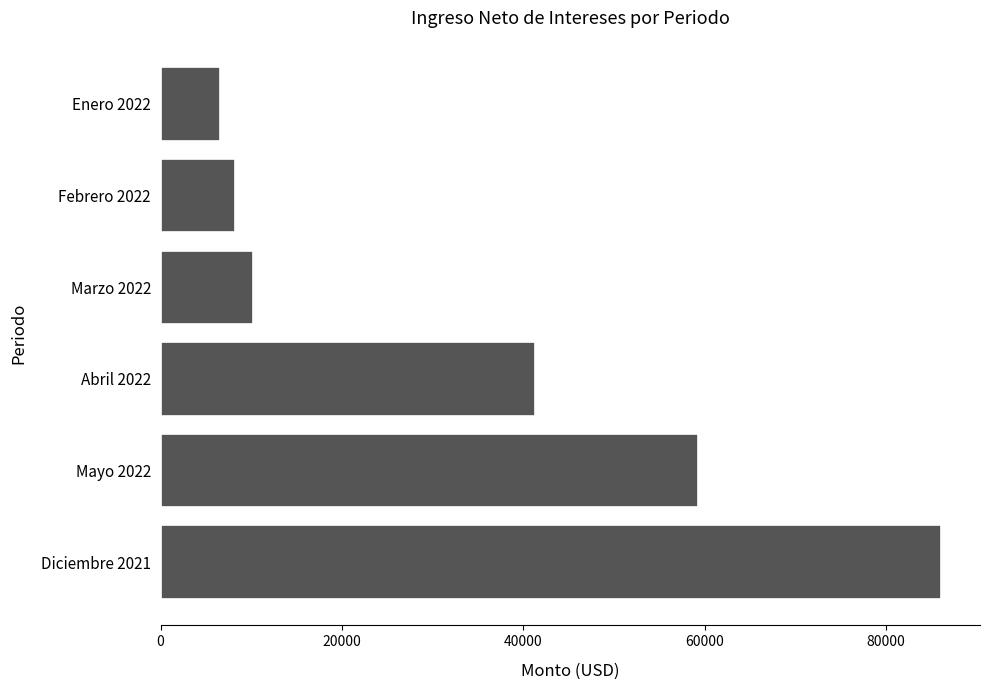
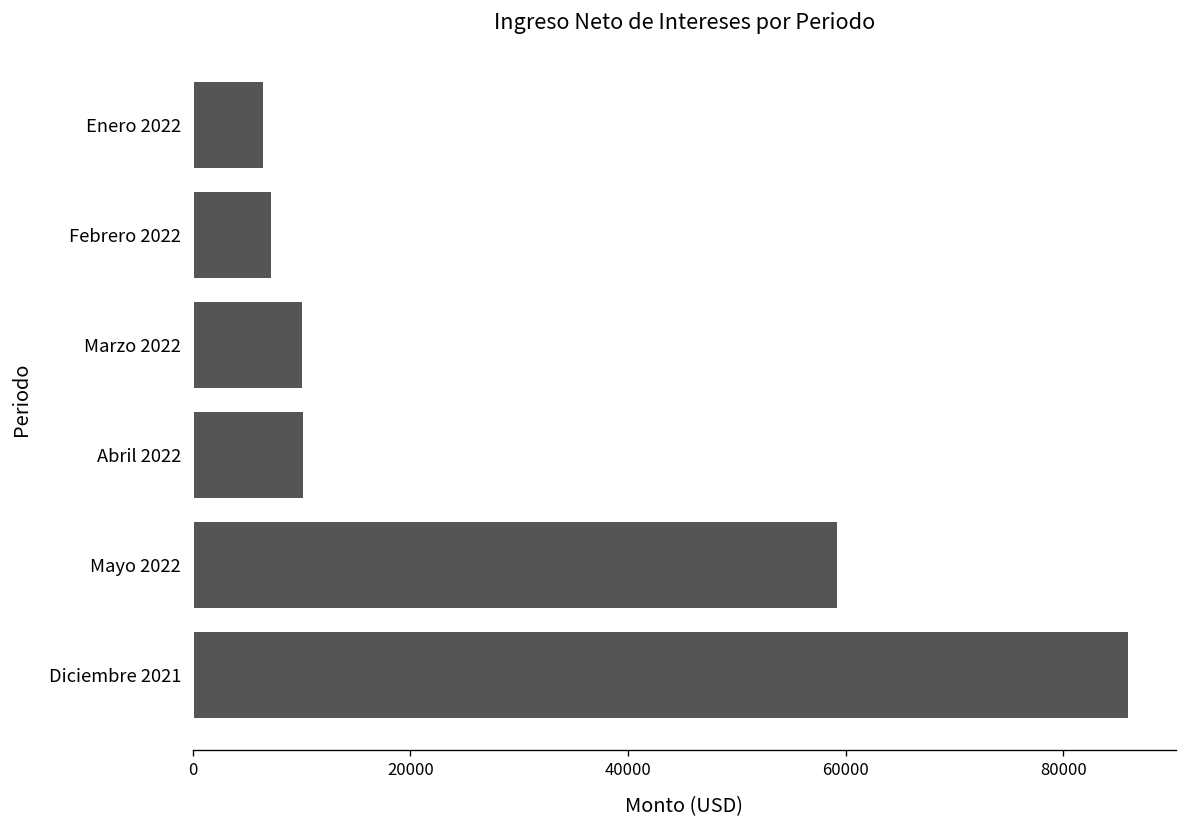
  {
    "Enero 2022": 7000,
-   "Febrero 2022": 8000,
+   "Febrero 2022": 7000,
    "Marzo 2022": 10000,
-   "Abril 2022": 41000,
+   "Abril 2022": 10000,
    "Mayo 2022": 59000,
    "Diciembre 2021": 86000
  }
